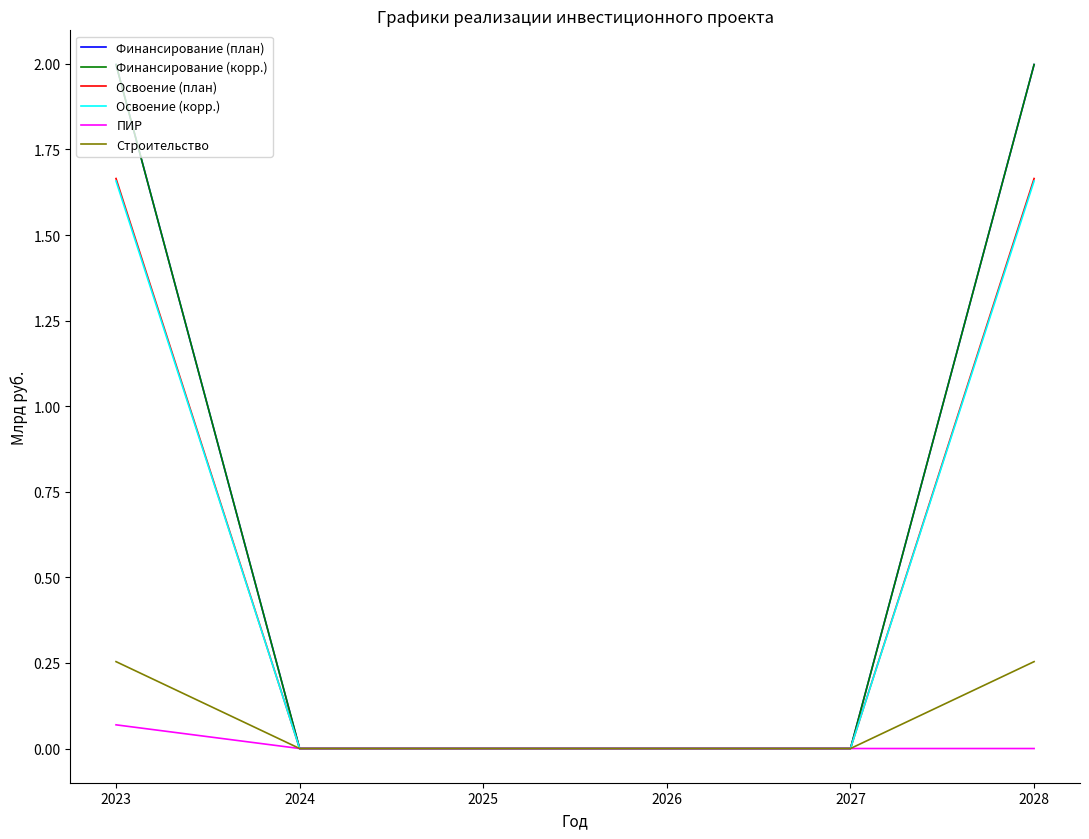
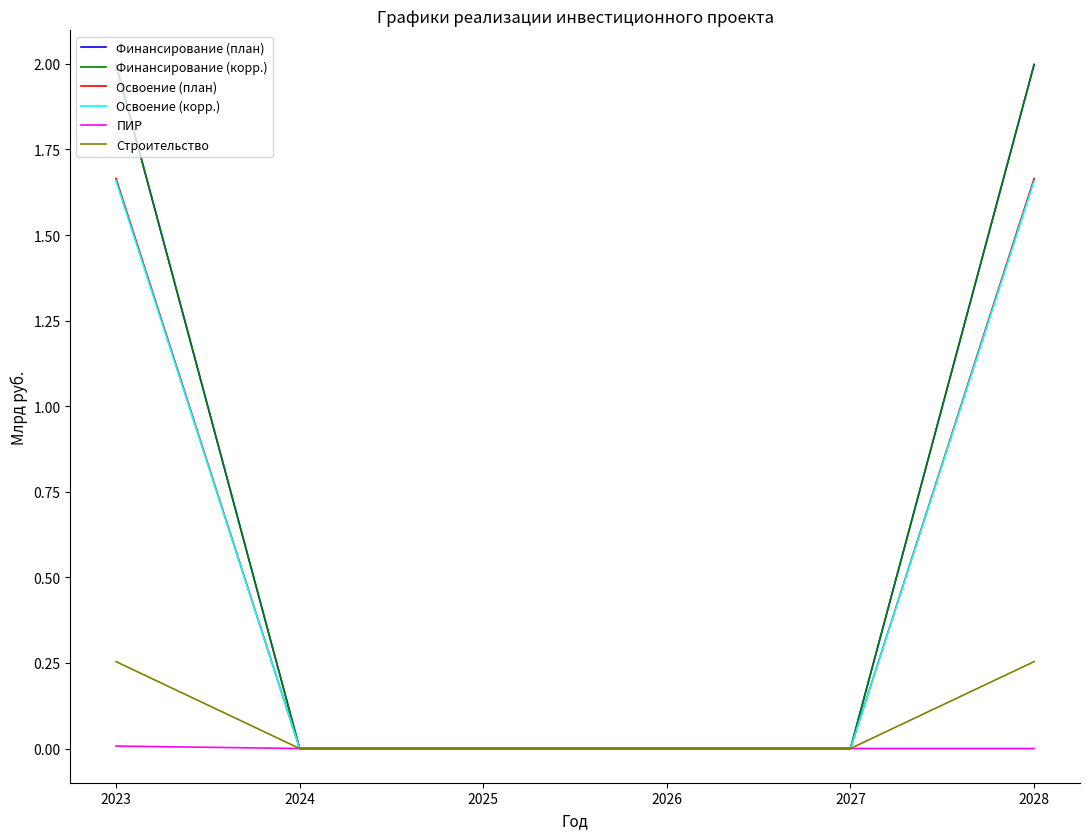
  {
    "Финансирование (корр.)": {
      "2028": 2.00
    },
    "ПИР": {
-     "2023": 0.07,
+     "2023": 0.01,
      "2028": 0.00
    },
    "Строительство": {
      "2023": 0.25,
      "2028": 0.25
    }
  }
